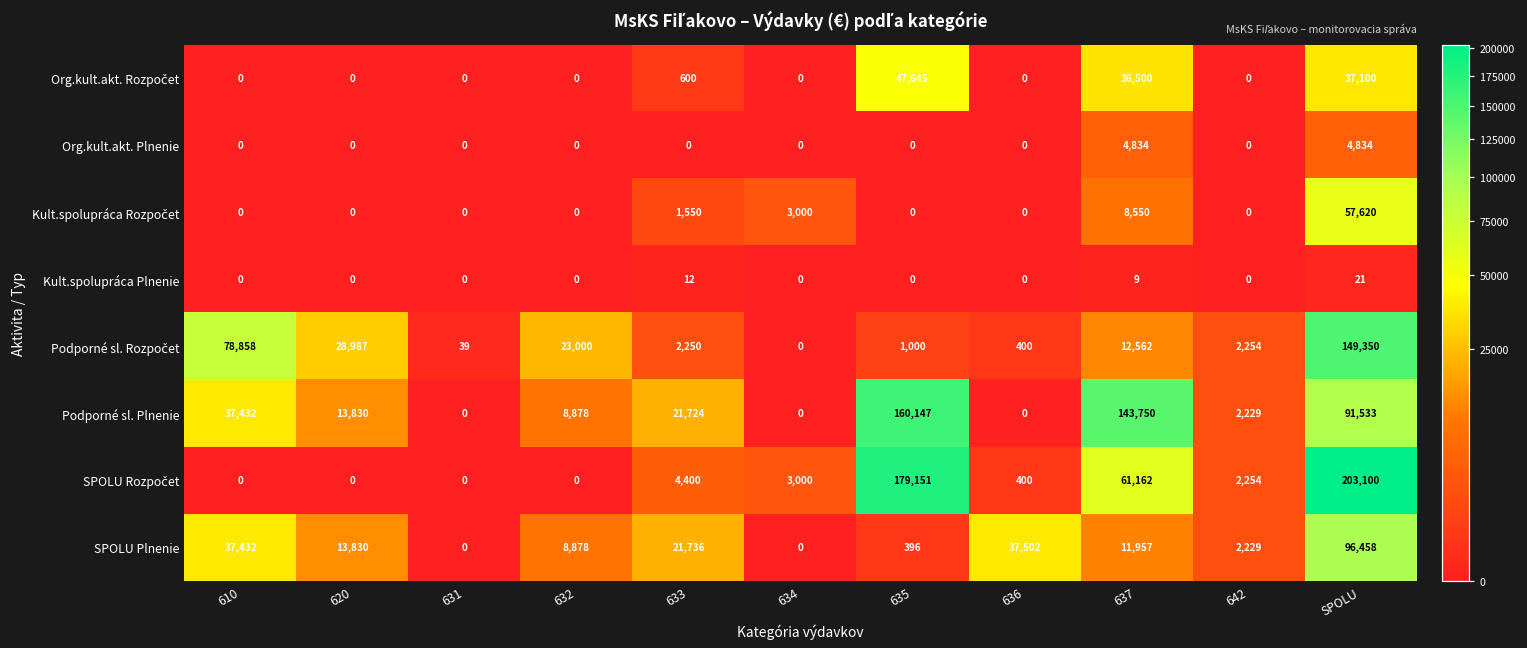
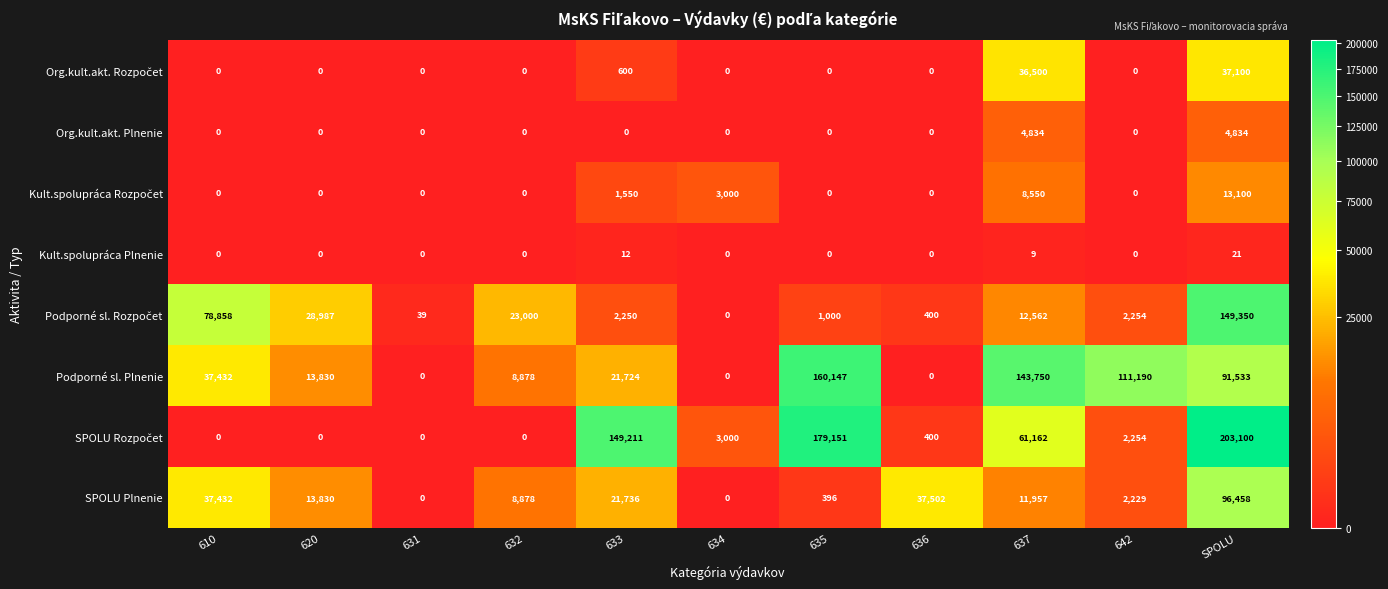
  {
    "Org.kult.akt. Rozpočet": {
      "610": "0",
      "620": "0",
      "631": "0",
      "632": "0",
      "633": "600",
      "634": "0",
-     "635": "47,645",
+     "635": "0",
      "636": "0",
      "637": "36,500",
      "642": "0",
      "SPOLU": "37,100"
    },
    "Org.kult.akt. Plnenie": {
      "610": "0",
      "620": "0",
      "631": "0",
      "632": "0",
      "633": "0",
      "634": "0",
      "635": "0",
      "636": "0",
      "637": "4,834",
      "642": "0",
      "SPOLU": "4,834"
    },
    "Kult.spolupráca Rozpočet": {
      "610": "0",
      "620": "0",
      "631": "0",
      "632": "0",
      "633": "1,550",
      "634": "3,000",
      "635": "0",
      "636": "0",
      "637": "8,550",
      "642": "0",
-     "SPOLU": "57,620"
+     "SPOLU": "13,100"
    },
    "Kult.spolupráca Plnenie": {
      "610": "0",
      "620": "0",
      "631": "0",
      "632": "0",
      "633": "12",
      "634": "0",
      "635": "0",
      "636": "0",
      "637": "9",
      "642": "0",
      "SPOLU": "21"
    },
    "Podporné sl. Rozpočet": {
      "610": "78,858",
      "620": "28,987",
      "631": "39",
      "632": "23,000",
      "633": "2,250",
      "634": "0",
      "635": "1,000",
      "636": "400",
      "637": "12,562",
      "642": "2,254",
      "SPOLU": "149,350"
    },
    "Podporné sl. Plnenie": {
      "610": "37,432",
      "620": "13,830",
      "631": "0",
      "632": "8,878",
      "633": "21,724",
      "634": "0",
      "635": "160,147",
      "636": "0",
      "637": "143,750",
-     "642": "2,229",
+     "642": "111,190",
      "SPOLU": "91,533"
    },
    "SPOLU Rozpočet": {
      "610": "0",
      "620": "0",
      "631": "0",
      "632": "0",
-     "633": "4,400",
+     "633": "149,211",
      "634": "3,000",
      "635": "179,151",
      "636": "400",
      "637": "61,162",
      "642": "2,254",
      "SPOLU": "203,100"
    },
    "SPOLU Plnenie": {
      "610": "37,432",
      "620": "13,830",
      "631": "0",
      "632": "8,878",
      "633": "21,736",
      "634": "0",
      "635": "396",
      "636": "37,502",
      "637": "11,957",
      "642": "2,229",
      "SPOLU": "96,458"
    }
  }
